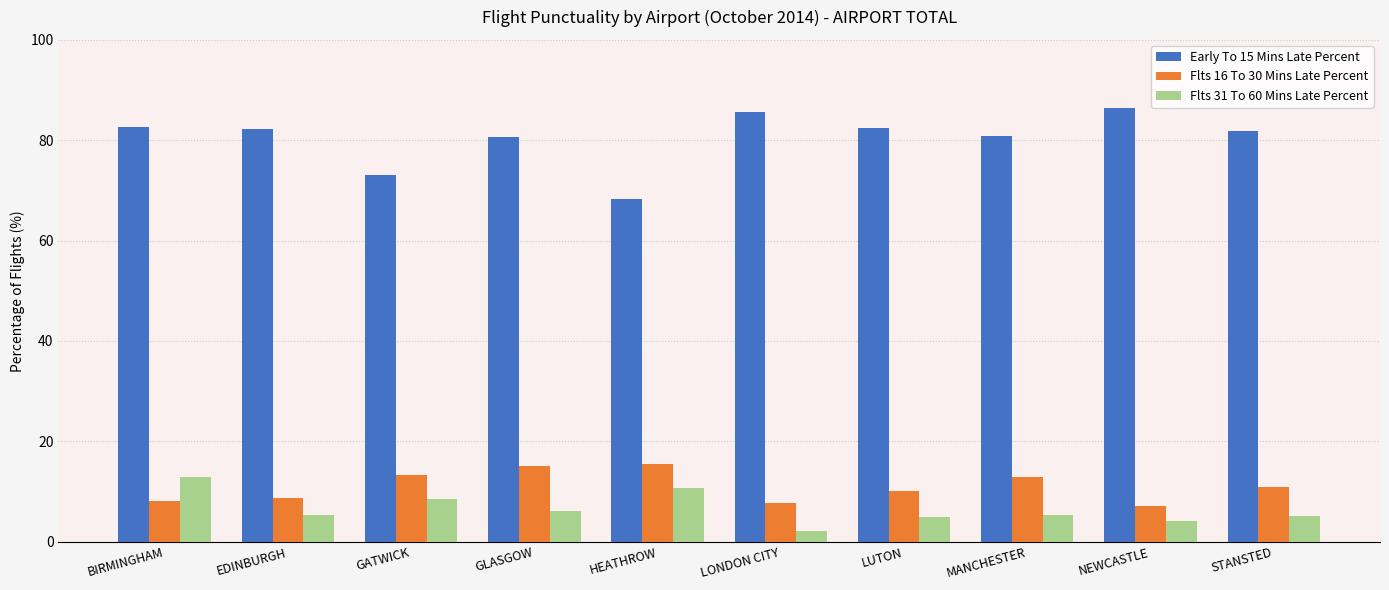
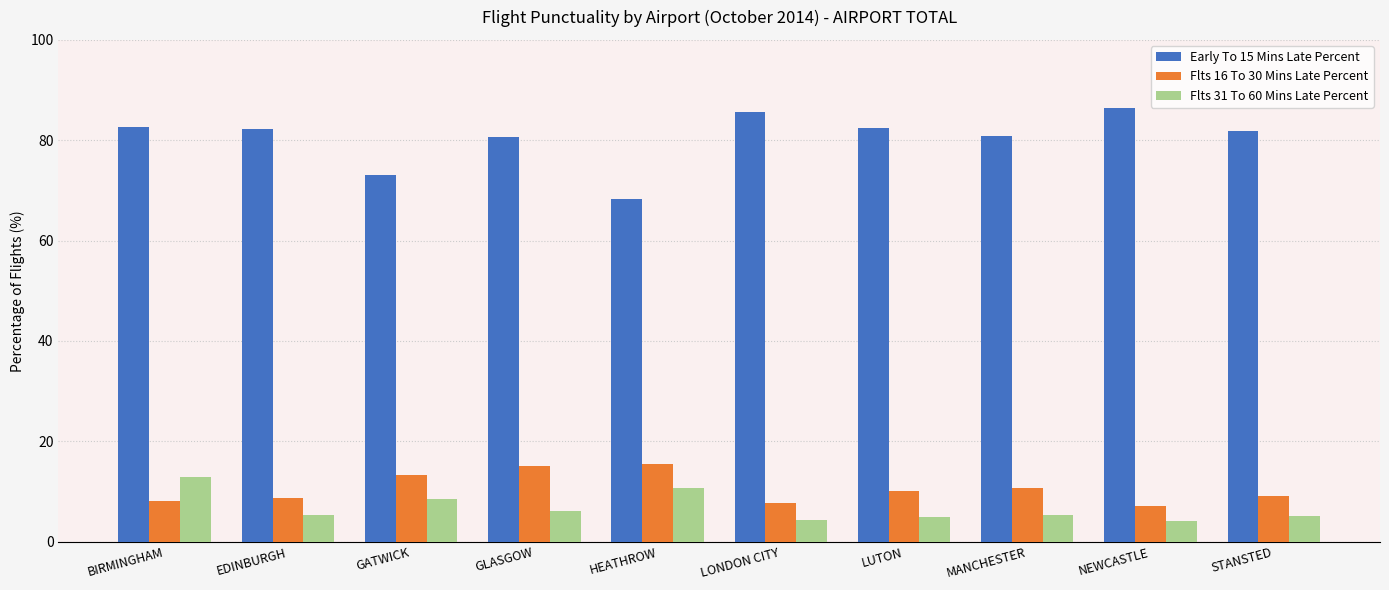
  {
    "Early To 15 Mins Late Percent": {
      "BIRMINGHAM": 83,
      "EDINBURGH": 82,
      "GATWICK": 73,
      "GLASGOW": 81,
      "HEATHROW": 68,
      "LONDON CITY": 86,
      "LUTON": 82,
      "MANCHESTER": 81,
      "NEWCASTLE": 86,
      "STANSTED": 82
    },
    "Flts 16 To 30 Mins Late Percent": {
      "BIRMINGHAM": 8,
      "EDINBURGH": 9,
      "GATWICK": 13,
      "GLASGOW": 15,
      "HEATHROW": 15,
      "LONDON CITY": 8,
      "LUTON": 10,
-     "MANCHESTER": 13,
+     "MANCHESTER": 11,
      "NEWCASTLE": 7,
-     "STANSTED": 11
+     "STANSTED": 9
    },
    "Flts 31 To 60 Mins Late Percent": {
      "BIRMINGHAM": 13,
      "EDINBURGH": 5,
      "GATWICK": 8,
      "GLASGOW": 6,
      "HEATHROW": 11,
-     "LONDON CITY": 2,
+     "LONDON CITY": 4,
      "LUTON": 5,
      "MANCHESTER": 5,
      "NEWCASTLE": 4,
      "STANSTED": 5
    }
  }
